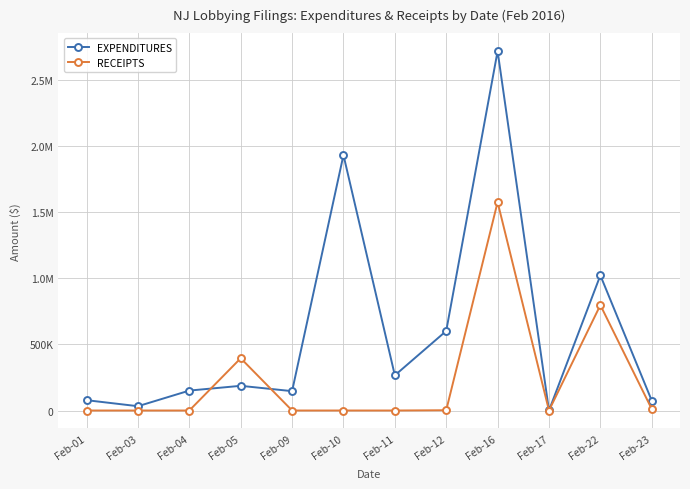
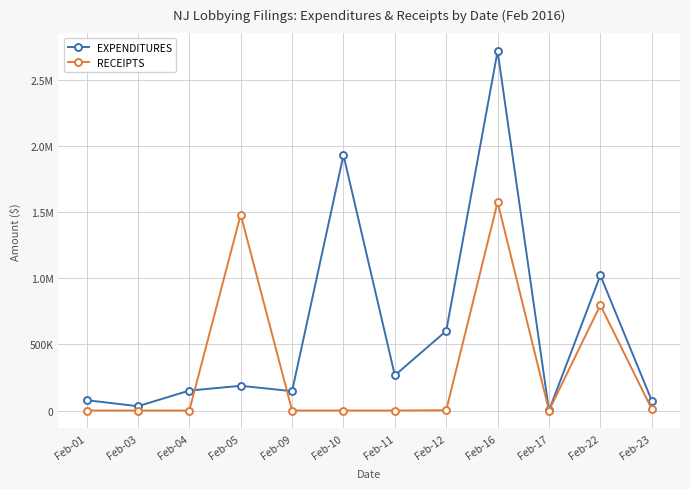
  {
    "EXPENDITURES": {
      "Feb-01": 80000,
      "Feb-03": 30000,
      "Feb-04": 150000,
      "Feb-05": 190000,
      "Feb-09": 150000,
      "Feb-10": 1930000,
      "Feb-11": 270000,
      "Feb-12": 600000,
      "Feb-16": 2710000,
      "Feb-22": 1020000,
      "Feb-23": 80000
    },
    "RECEIPTS": {
      "Feb-01": 0,
      "Feb-03": 0,
      "Feb-04": 0,
-     "Feb-05": 390000,
+     "Feb-05": 1480000,
      "Feb-09": 0,
      "Feb-10": 0,
      "Feb-11": 0,
      "Feb-12": 0,
      "Feb-16": 1570000,
      "Feb-22": 800000,
      "Feb-23": 10000
    }
  }
